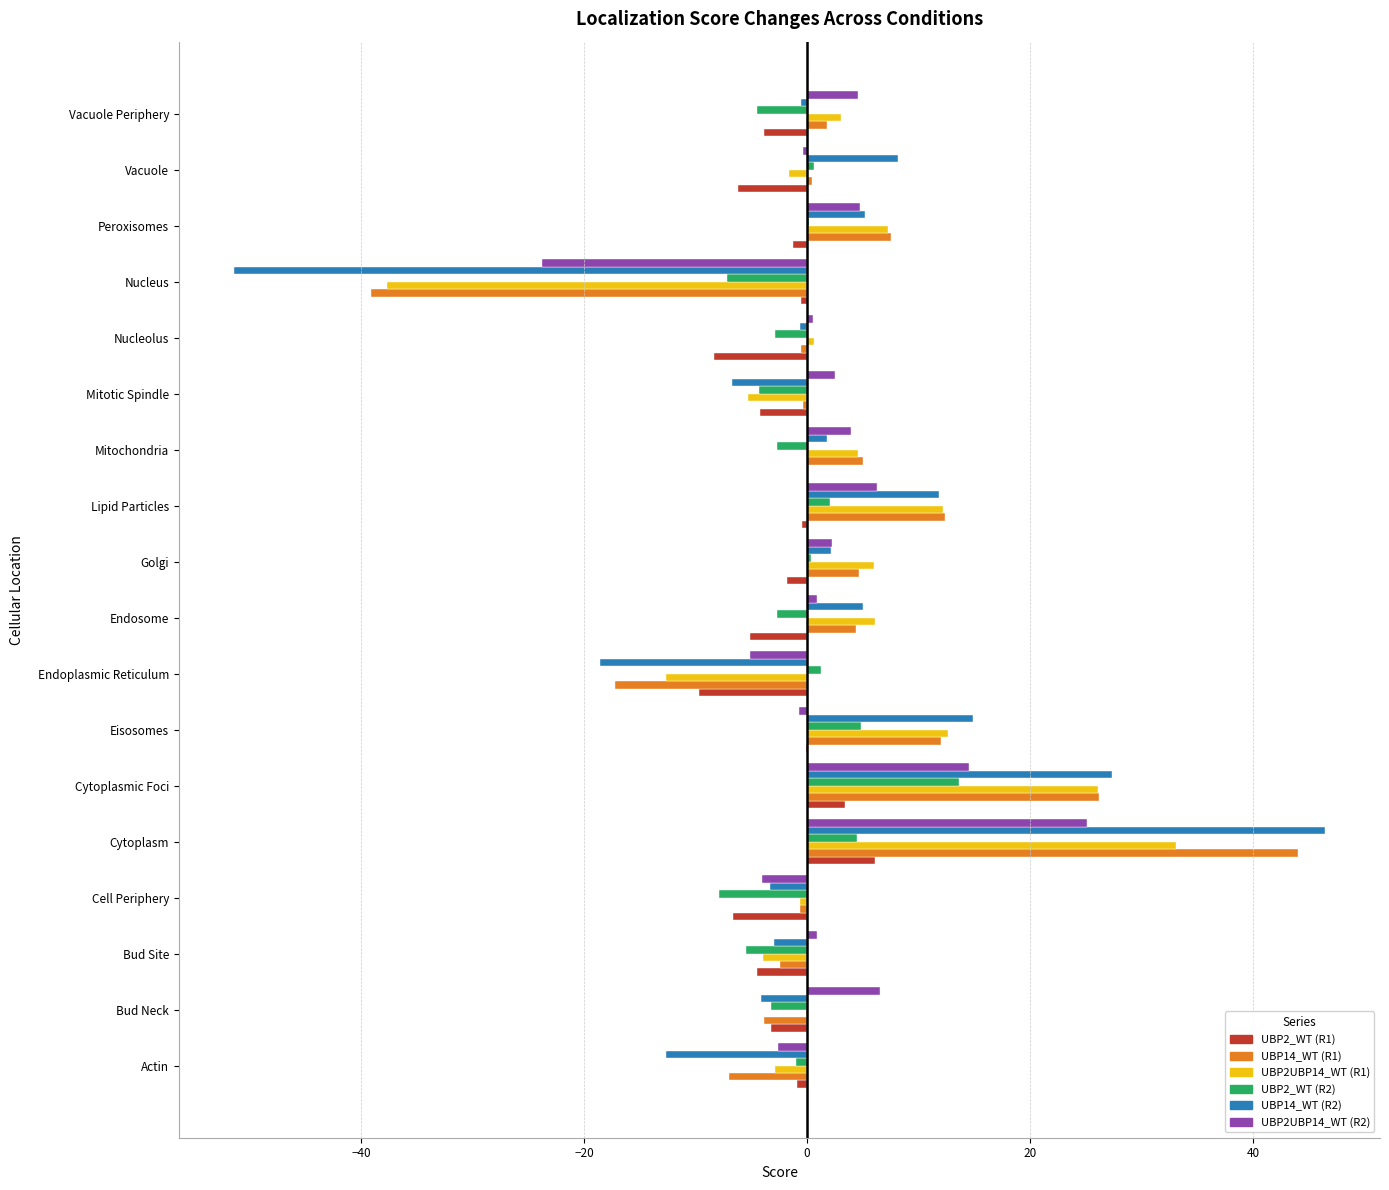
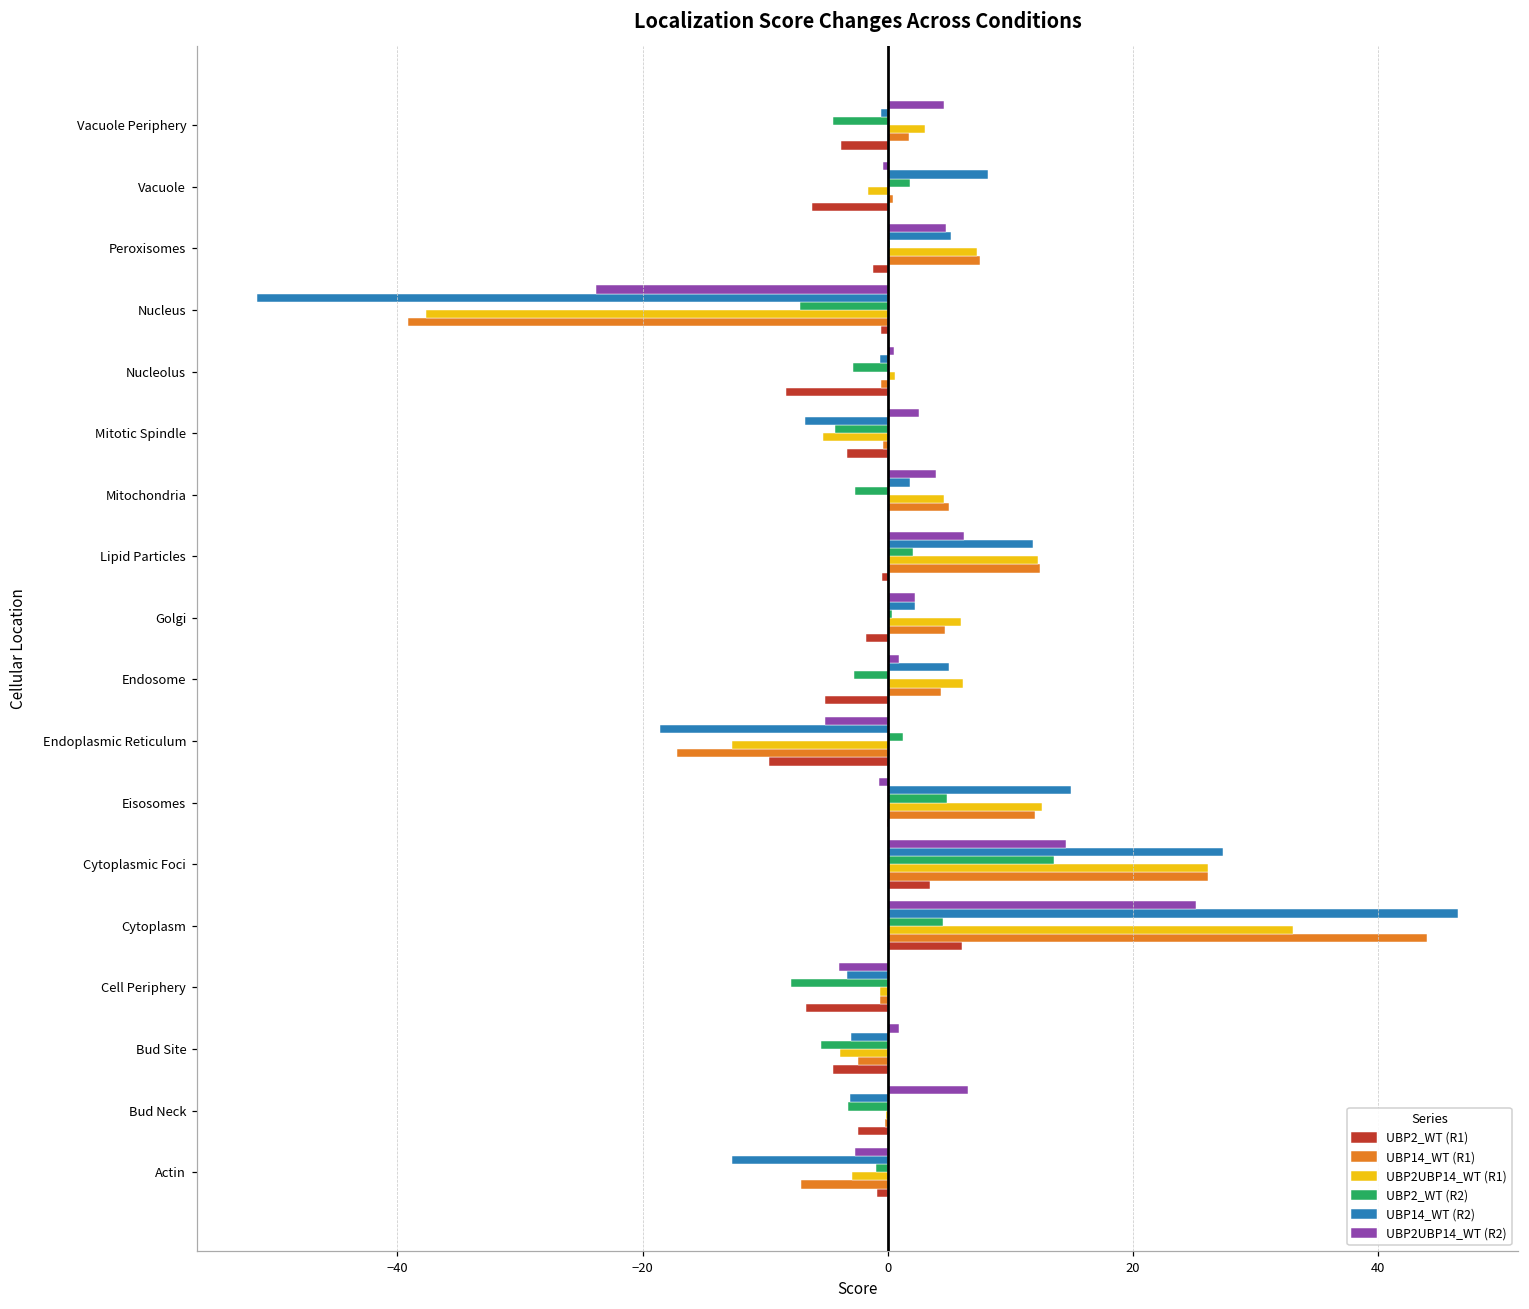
  {
    "UBP2_WT (R1)": {
      "Vacuole Periphery": -3.8,
      "Vacuole": -6.2,
      "Peroxisomes": -1.2,
      "Nucleus": -0.6,
      "Nucleolus": -8.3,
-     "Mitotic Spindle": -4.2,
+     "Mitotic Spindle": -3.3,
      "Lipid Particles": -0.5,
      "Golgi": -1.8,
      "Endosome": -5.1,
      "Endoplasmic Reticulum": -9.7,
      "Cytoplasmic Foci": 3.4,
      "Cytoplasm": 6.1,
      "Cell Periphery": -6.7,
      "Bud Site": -4.5,
-     "Bud Neck": -3.3,
+     "Bud Neck": -2.4,
      "Actin": -0.9
    },
    "UBP14_WT (R1)": {
      "Vacuole Periphery": 1.8,
      "Vacuole": 0.4,
      "Peroxisomes": 7.5,
      "Nucleus": -39.1,
      "Nucleolus": -0.5,
      "Mitotic Spindle": -0.4,
      "Mitochondria": 5.0,
      "Lipid Particles": 12.4,
      "Golgi": 4.7,
      "Endosome": 4.4,
      "Endoplasmic Reticulum": -17.2,
      "Eisosomes": 12.0,
      "Cytoplasmic Foci": 26.2,
      "Cytoplasm": 44.0,
      "Cell Periphery": -0.6,
      "Bud Site": -2.4,
-     "Bud Neck": -3.9,
+     "Bud Neck": -0.2,
      "Actin": -7.1
    },
    "UBP2UBP14_WT (R1)": {
      "Vacuole Periphery": 3.0,
      "Vacuole": -1.6,
      "Peroxisomes": 7.3,
      "Nucleus": -37.7,
      "Nucleolus": 0.6,
      "Mitotic Spindle": -5.3,
      "Mitochondria": 4.6,
      "Lipid Particles": 12.2,
      "Golgi": 6.0,
      "Endosome": 6.1,
      "Endoplasmic Reticulum": -12.7,
      "Eisosomes": 12.6,
      "Cytoplasmic Foci": 26.1,
      "Cytoplasm": 33.1,
      "Cell Periphery": -0.7,
      "Bud Site": -3.9,
      "Actin": -2.9
    },
    "UBP2_WT (R2)": {
      "Vacuole Periphery": -4.5,
-     "Vacuole": 0.6,
+     "Vacuole": 1.8,
      "Nucleus": -7.2,
      "Nucleolus": -2.9,
      "Mitotic Spindle": -4.3,
      "Mitochondria": -2.7,
      "Lipid Particles": 2.1,
      "Golgi": 0.3,
      "Endosome": -2.7,
      "Endoplasmic Reticulum": 1.2,
      "Eisosomes": 4.8,
      "Cytoplasmic Foci": 13.6,
      "Cytoplasm": 4.5,
      "Cell Periphery": -7.9,
      "Bud Site": -5.5,
      "Bud Neck": -3.3,
      "Actin": -1.0
    },
    "UBP14_WT (R2)": {
      "Vacuole Periphery": -0.6,
      "Vacuole": 8.2,
      "Peroxisomes": 5.2,
      "Nucleus": -51.5,
      "Nucleolus": -0.6,
      "Mitotic Spindle": -6.8,
      "Mitochondria": 1.8,
      "Lipid Particles": 11.9,
      "Golgi": 2.2,
      "Endosome": 5.0,
      "Endoplasmic Reticulum": -18.6,
      "Eisosomes": 14.9,
      "Cytoplasmic Foci": 27.3,
      "Cytoplasm": 46.5,
      "Cell Periphery": -3.3,
      "Bud Site": -3.0,
-     "Bud Neck": -4.1,
+     "Bud Neck": -3.1,
      "Actin": -12.7
    },
    "UBP2UBP14_WT (R2)": {
      "Vacuole Periphery": 4.6,
      "Vacuole": -0.4,
      "Peroxisomes": 4.8,
      "Nucleus": -23.8,
      "Nucleolus": 0.5,
      "Mitotic Spindle": 2.6,
      "Mitochondria": 3.9,
      "Lipid Particles": 6.2,
      "Golgi": 2.2,
      "Endosome": 0.9,
      "Endoplasmic Reticulum": -5.1,
      "Eisosomes": -0.7,
      "Cytoplasmic Foci": 14.5,
      "Cytoplasm": 25.2,
      "Cell Periphery": -4.0,
      "Bud Site": 0.9,
      "Bud Neck": 6.6,
      "Actin": -2.7
    }
  }
